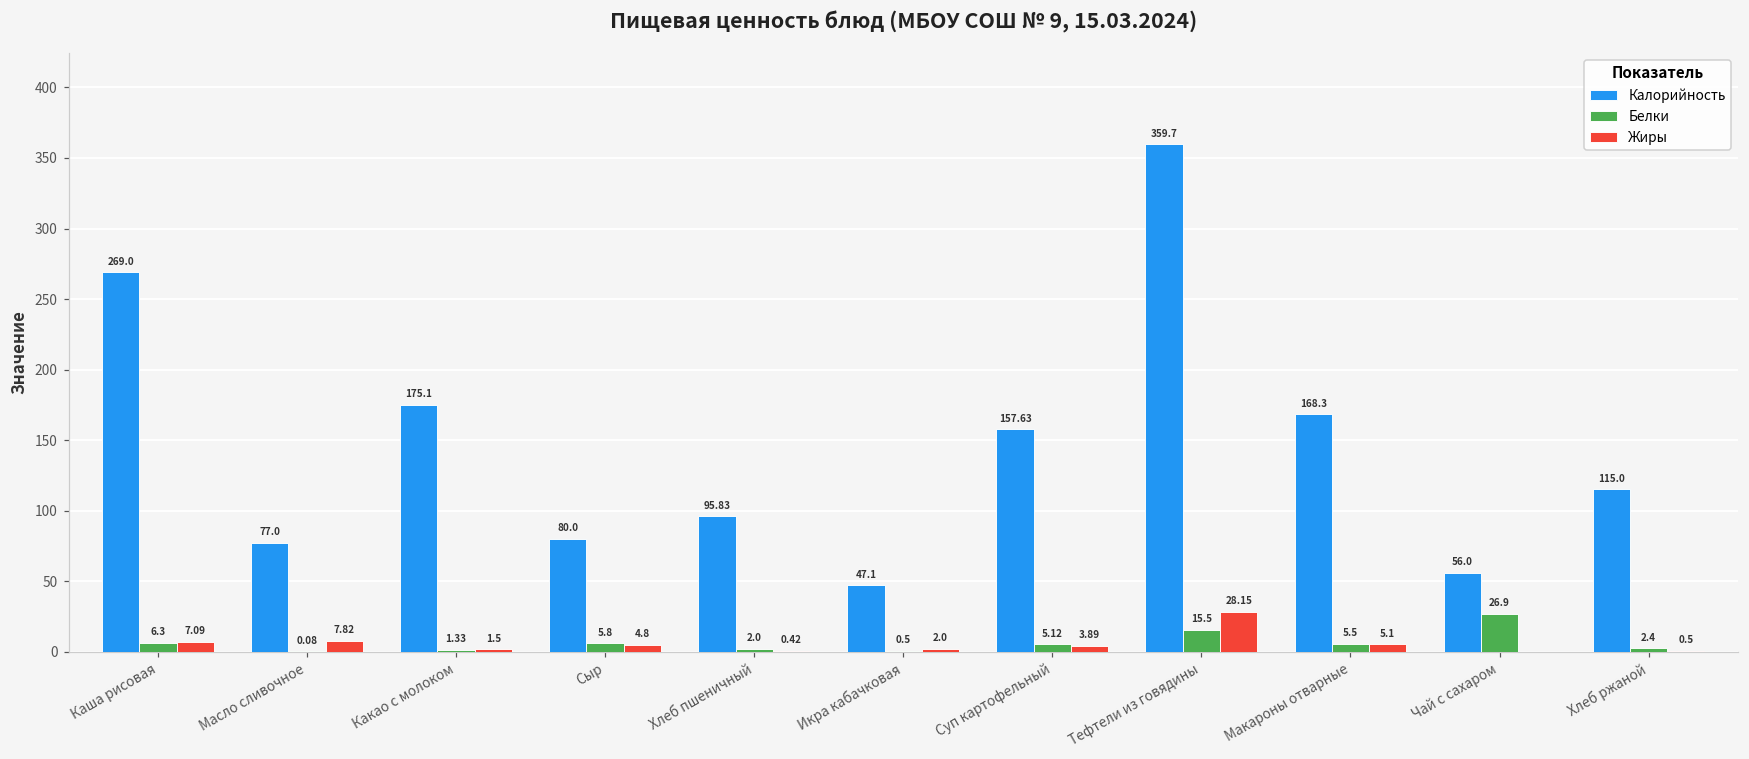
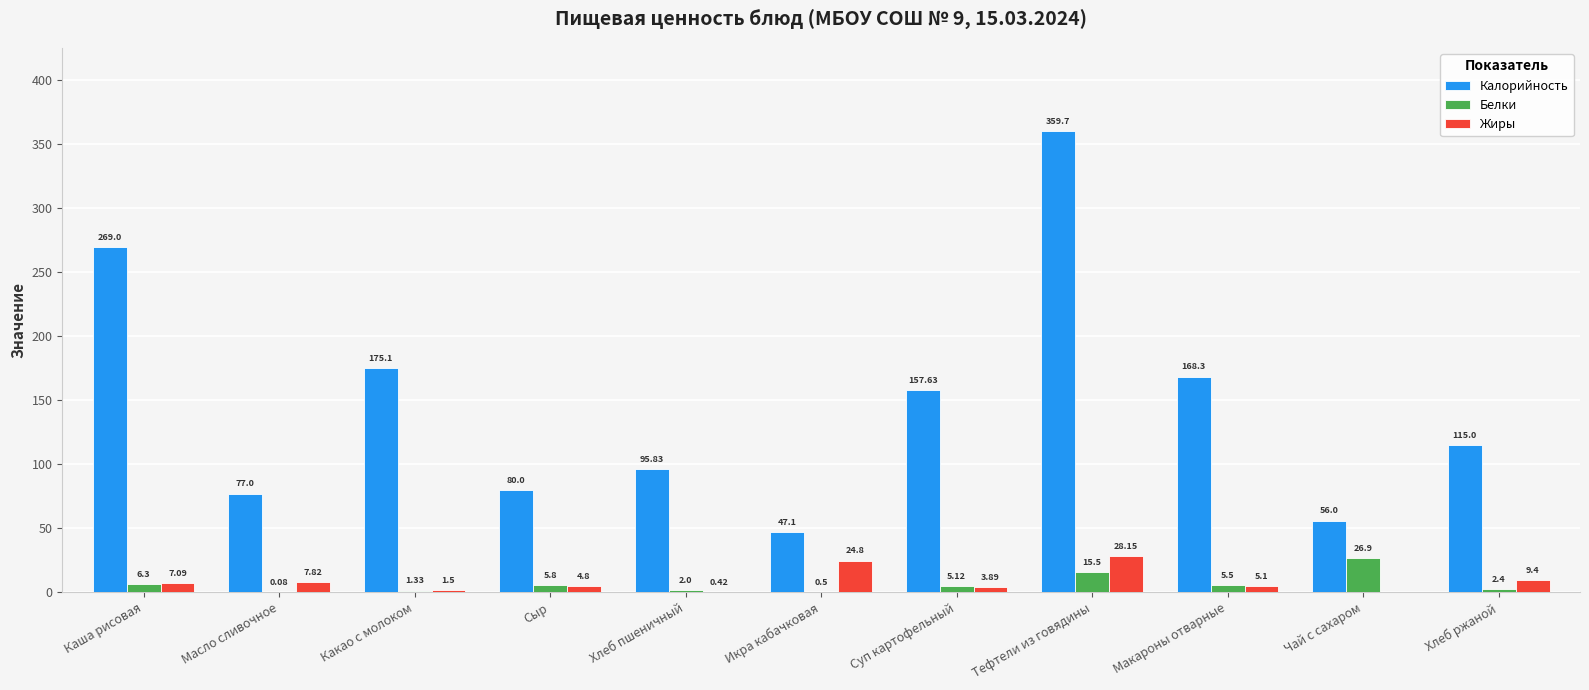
  {
    "Калорийность": {
      "Каша рисовая": 269.0,
      "Масло сливочное": 77.0,
      "Какао с молоком": 175.1,
      "Сыр": 80.0,
      "Хлеб пшеничный": 95.83,
      "Икра кабачковая": 47.1,
      "Суп картофельный": 157.63,
      "Тефтели из говядины": 359.7,
      "Макароны отварные": 168.3,
      "Чай с сахаром": 56.0,
      "Хлеб ржаной": 115.0
    },
    "Белки": {
      "Каша рисовая": 6.3,
      "Масло сливочное": 0.08,
      "Какао с молоком": 1.33,
      "Сыр": 5.8,
      "Хлеб пшеничный": 2.0,
      "Икра кабачковая": 0.5,
      "Суп картофельный": 5.12,
      "Тефтели из говядины": 15.5,
      "Макароны отварные": 5.5,
      "Чай с сахаром": 26.9,
      "Хлеб ржаной": 2.4
    },
    "Жиры": {
      "Каша рисовая": 7.09,
      "Масло сливочное": 7.82,
      "Какао с молоком": 1.5,
      "Сыр": 4.8,
      "Хлеб пшеничный": 0.42,
-     "Икра кабачковая": 2.0,
+     "Икра кабачковая": 24.8,
      "Суп картофельный": 3.89,
      "Тефтели из говядины": 28.15,
      "Макароны отварные": 5.1,
-     "Хлеб ржаной": 0.5
+     "Хлеб ржаной": 9.4
    }
  }
